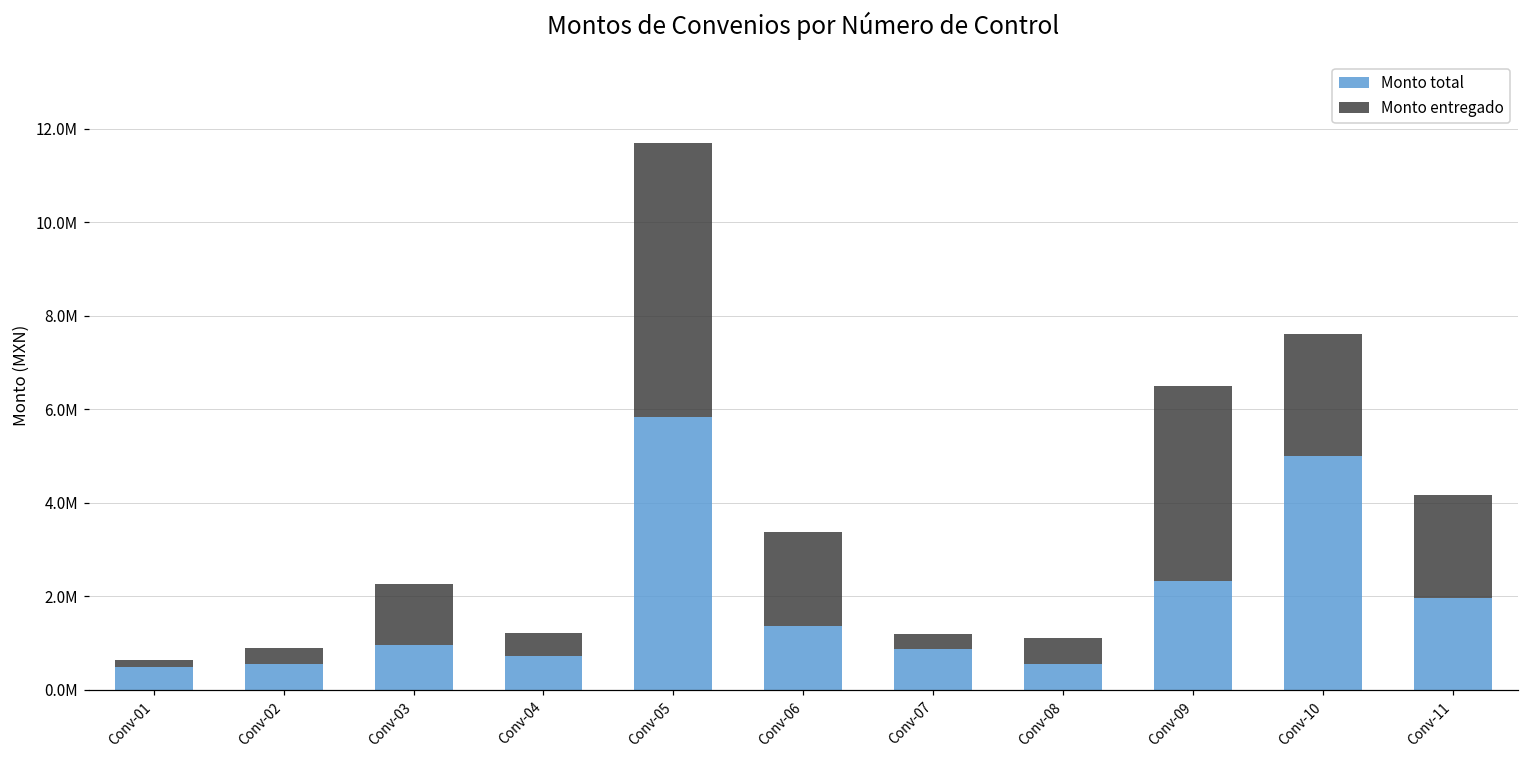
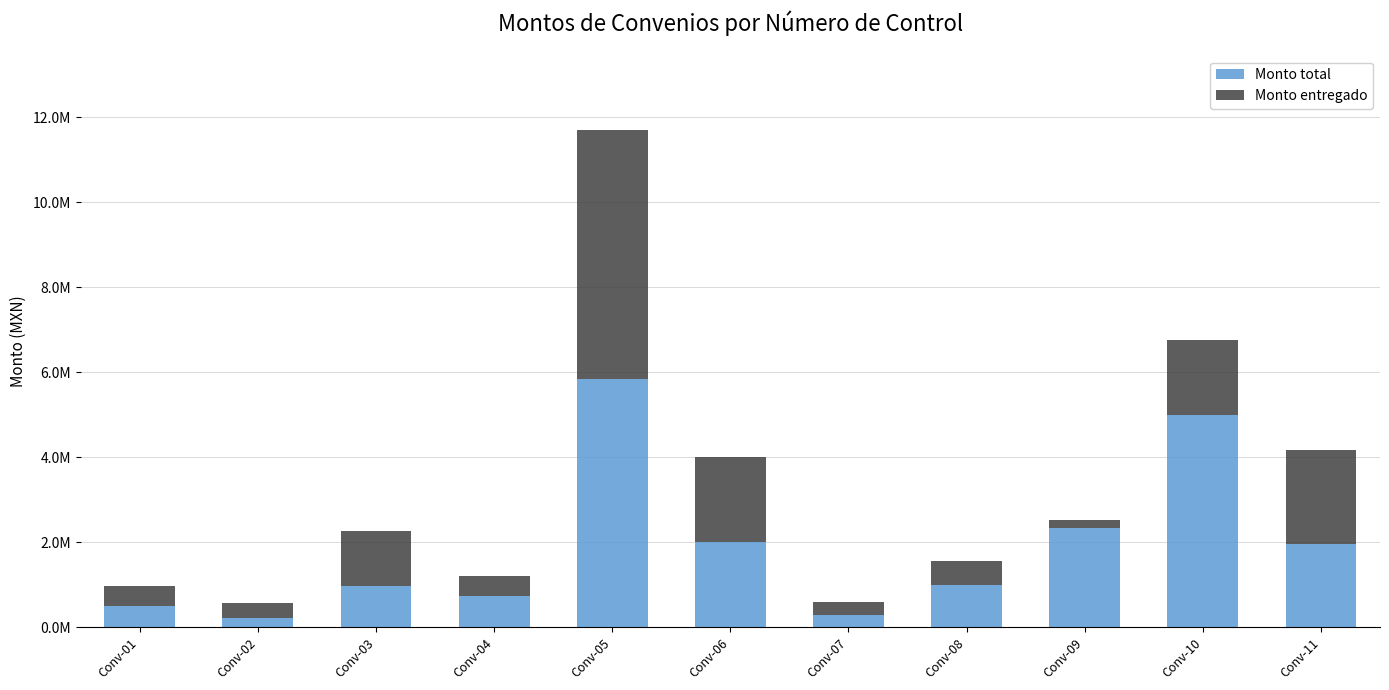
  {
    "Monto total": {
      "Conv-01": 500000,
-     "Conv-02": 500000,
+     "Conv-02": 200000,
      "Conv-03": 1000000,
      "Conv-04": 700000,
      "Conv-05": 5800000,
-     "Conv-06": 1400000,
-     "Conv-07": 900000,
-     "Conv-08": 600000,
+     "Conv-06": 2000000,
+     "Conv-07": 300000,
+     "Conv-08": 1000000,
      "Conv-09": 2300000,
      "Conv-10": 5000000,
      "Conv-11": 2000000
    },
    "Monto entregado": {
-     "Conv-01": 200000,
+     "Conv-01": 500000,
      "Conv-02": 300000,
      "Conv-03": 1300000,
      "Conv-04": 500000,
      "Conv-05": 5800000,
      "Conv-06": 2000000,
      "Conv-07": 300000,
      "Conv-08": 600000,
-     "Conv-09": 4200000,
-     "Conv-10": 2600000,
+     "Conv-09": 200000,
+     "Conv-10": 1700000,
      "Conv-11": 2200000
    }
  }
